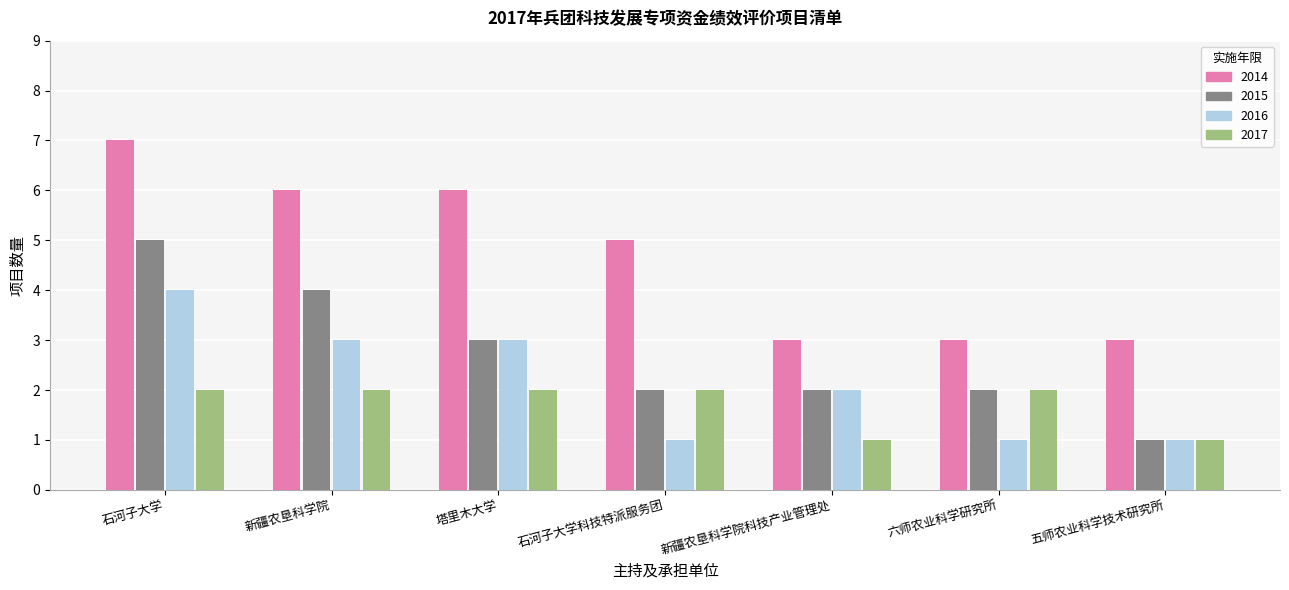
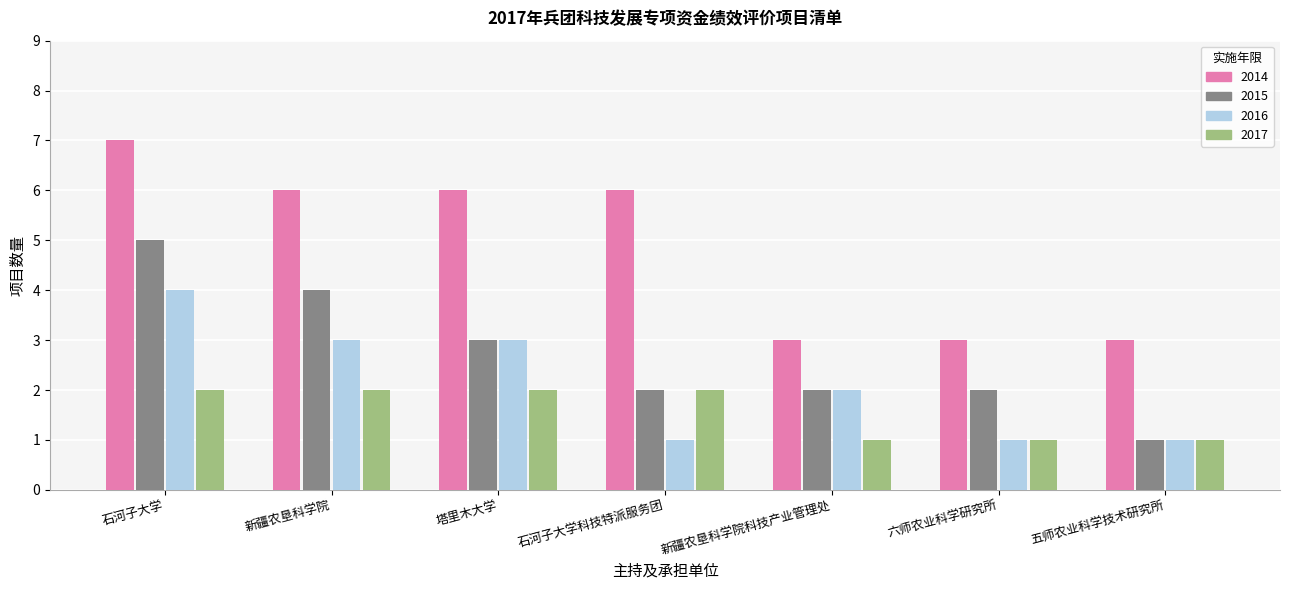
  {
    "2014": {
      "石河子大学": 7,
      "新疆农垦科学院": 6,
      "塔里木大学": 6,
-     "石河子大学科技特派服务团": 5,
+     "石河子大学科技特派服务团": 6,
      "新疆农垦科学院科技产业管理处": 3,
      "六师农业科学研究所": 3,
      "五师农业科学技术研究所": 3
    },
    "2015": {
      "石河子大学": 5,
      "新疆农垦科学院": 4,
      "塔里木大学": 3,
      "石河子大学科技特派服务团": 2,
      "新疆农垦科学院科技产业管理处": 2,
      "六师农业科学研究所": 2,
      "五师农业科学技术研究所": 1
    },
    "2016": {
      "石河子大学": 4,
      "新疆农垦科学院": 3,
      "塔里木大学": 3,
      "石河子大学科技特派服务团": 1,
      "新疆农垦科学院科技产业管理处": 2,
      "六师农业科学研究所": 1,
      "五师农业科学技术研究所": 1
    },
    "2017": {
      "石河子大学": 2,
      "新疆农垦科学院": 2,
      "塔里木大学": 2,
      "石河子大学科技特派服务团": 2,
      "新疆农垦科学院科技产业管理处": 1,
-     "六师农业科学研究所": 2,
+     "六师农业科学研究所": 1,
      "五师农业科学技术研究所": 1
    }
  }
